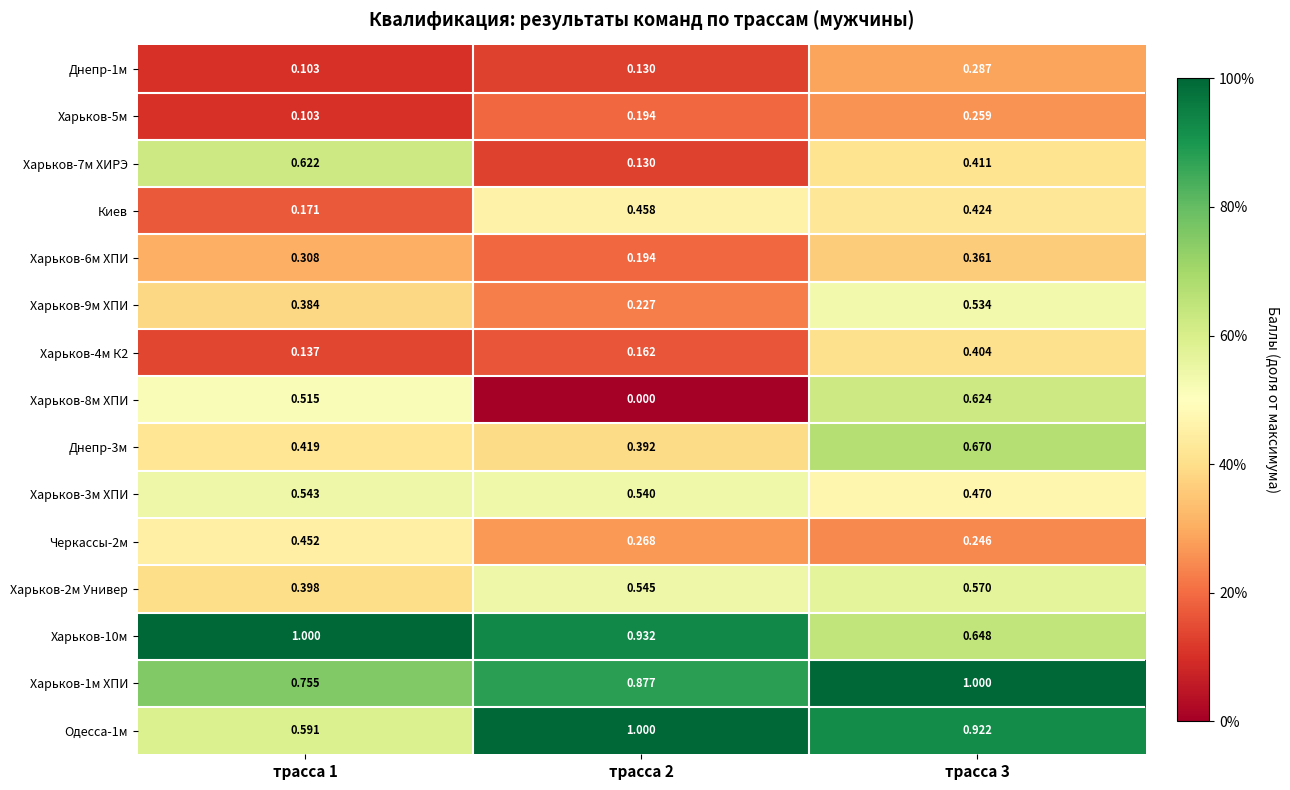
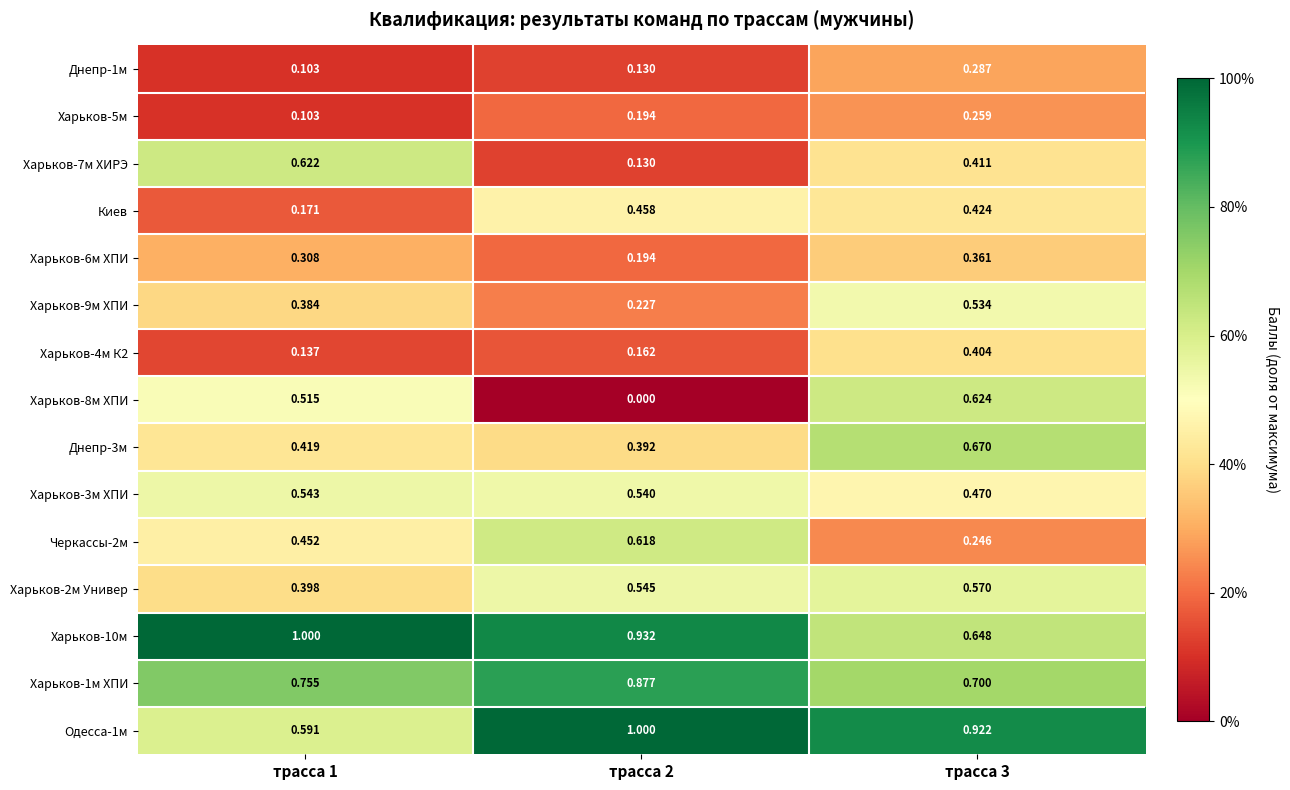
  {
    "Днепр-1м": {
      "трасса 1": 0.103,
      "трасса 2": 0.130,
      "трасса 3": 0.287
    },
    "Харьков-5м": {
      "трасса 1": 0.103,
      "трасса 2": 0.194,
      "трасса 3": 0.259
    },
    "Харьков-7м ХИРЭ": {
      "трасса 1": 0.622,
      "трасса 2": 0.130,
      "трасса 3": 0.411
    },
    "Киев": {
      "трасса 1": 0.171,
      "трасса 2": 0.458,
      "трасса 3": 0.424
    },
    "Харьков-6м ХПИ": {
      "трасса 1": 0.308,
      "трасса 2": 0.194,
      "трасса 3": 0.361
    },
    "Харьков-9м ХПИ": {
      "трасса 1": 0.384,
      "трасса 2": 0.227,
      "трасса 3": 0.534
    },
    "Харьков-4м К2": {
      "трасса 1": 0.137,
      "трасса 2": 0.162,
      "трасса 3": 0.404
    },
    "Харьков-8м ХПИ": {
      "трасса 1": 0.515,
      "трасса 2": 0.000,
      "трасса 3": 0.624
    },
    "Днепр-3м": {
      "трасса 1": 0.419,
      "трасса 2": 0.392,
      "трасса 3": 0.670
    },
    "Харьков-3м ХПИ": {
      "трасса 1": 0.543,
      "трасса 2": 0.540,
      "трасса 3": 0.470
    },
    "Черкассы-2м": {
      "трасса 1": 0.452,
-     "трасса 2": 0.268,
+     "трасса 2": 0.618,
      "трасса 3": 0.246
    },
    "Харьков-2м Универ": {
      "трасса 1": 0.398,
      "трасса 2": 0.545,
      "трасса 3": 0.570
    },
    "Харьков-10м": {
      "трасса 1": 1.000,
      "трасса 2": 0.932,
      "трасса 3": 0.648
    },
    "Харьков-1м ХПИ": {
      "трасса 1": 0.755,
      "трасса 2": 0.877,
-     "трасса 3": 1.000
+     "трасса 3": 0.700
    },
    "Одесса-1м": {
      "трасса 1": 0.591,
      "трасса 2": 1.000,
      "трасса 3": 0.922
    }
  }
